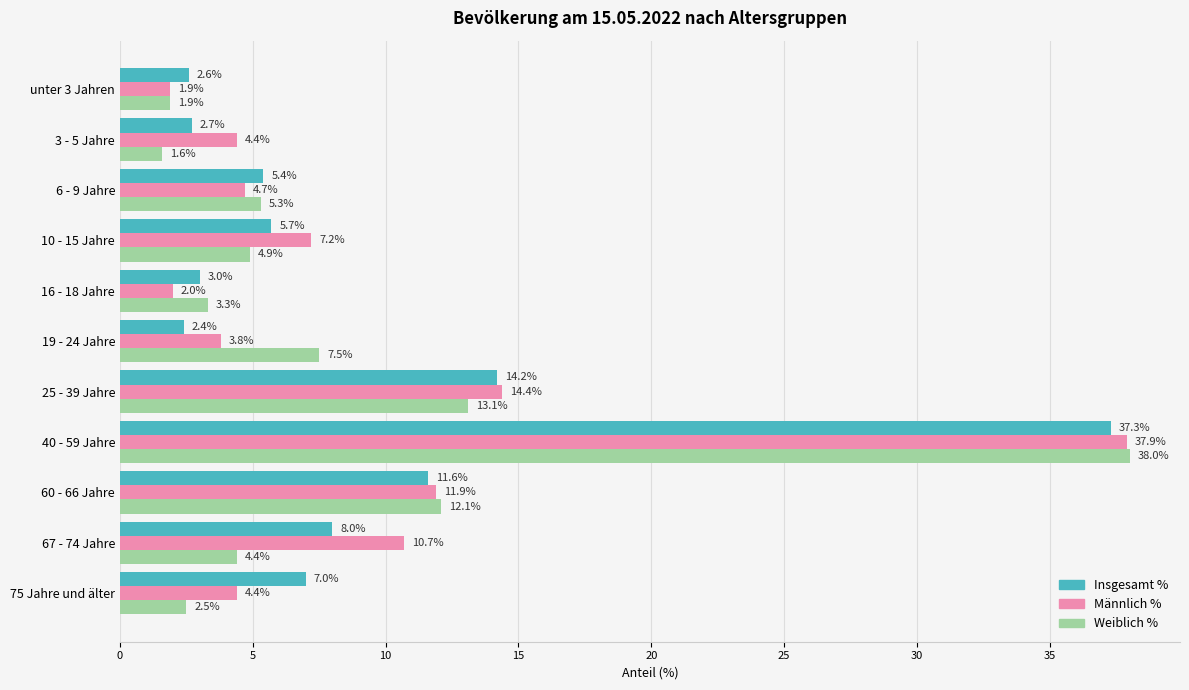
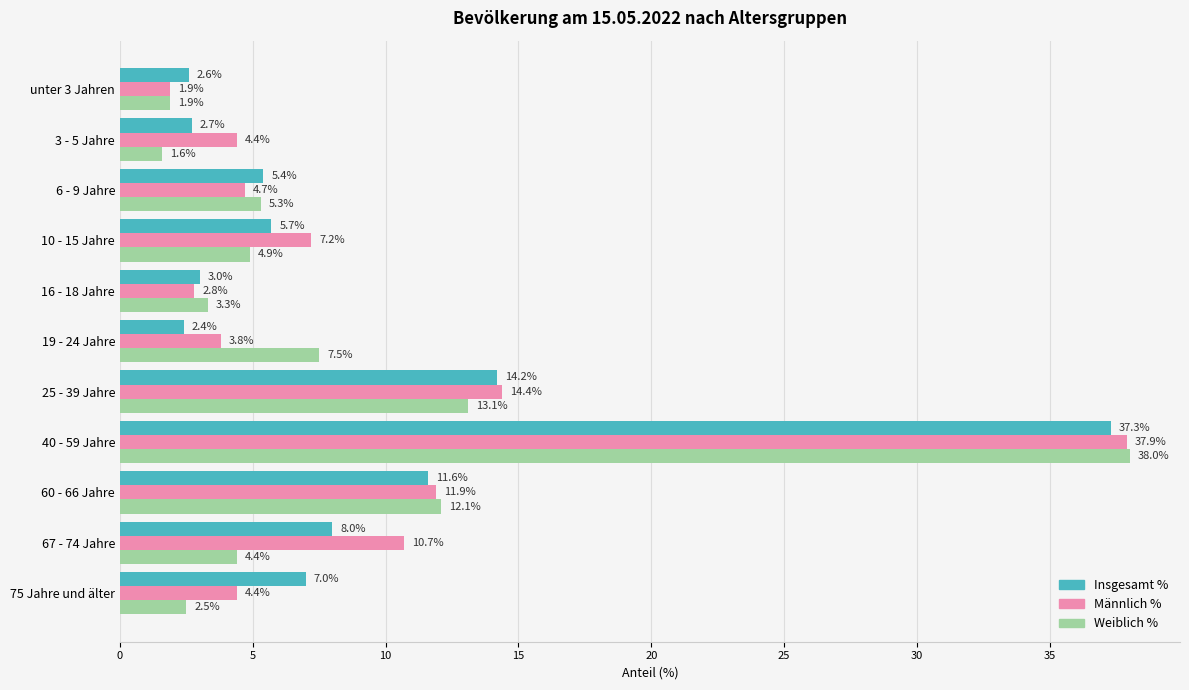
  {
    "Insgesamt %": {
      "unter 3 Jahren": "2.6%",
      "3 - 5 Jahre": "2.7%",
      "6 - 9 Jahre": "5.4%",
      "10 - 15 Jahre": "5.7%",
      "16 - 18 Jahre": "3.0%",
      "19 - 24 Jahre": "2.4%",
      "25 - 39 Jahre": "14.2%",
      "40 - 59 Jahre": "37.3%",
      "60 - 66 Jahre": "11.6%",
      "67 - 74 Jahre": "8.0%",
      "75 Jahre und älter": "7.0%"
    },
    "Männlich %": {
      "unter 3 Jahren": "1.9%",
      "3 - 5 Jahre": "4.4%",
      "6 - 9 Jahre": "4.7%",
      "10 - 15 Jahre": "7.2%",
-     "16 - 18 Jahre": "2.0%",
+     "16 - 18 Jahre": "2.8%",
      "19 - 24 Jahre": "3.8%",
      "25 - 39 Jahre": "14.4%",
      "40 - 59 Jahre": "37.9%",
      "60 - 66 Jahre": "11.9%",
      "67 - 74 Jahre": "10.7%",
      "75 Jahre und älter": "4.4%"
    },
    "Weiblich %": {
      "unter 3 Jahren": "1.9%",
      "3 - 5 Jahre": "1.6%",
      "6 - 9 Jahre": "5.3%",
      "10 - 15 Jahre": "4.9%",
      "16 - 18 Jahre": "3.3%",
      "19 - 24 Jahre": "7.5%",
      "25 - 39 Jahre": "13.1%",
      "40 - 59 Jahre": "38.0%",
      "60 - 66 Jahre": "12.1%",
      "67 - 74 Jahre": "4.4%",
      "75 Jahre und älter": "2.5%"
    }
  }
